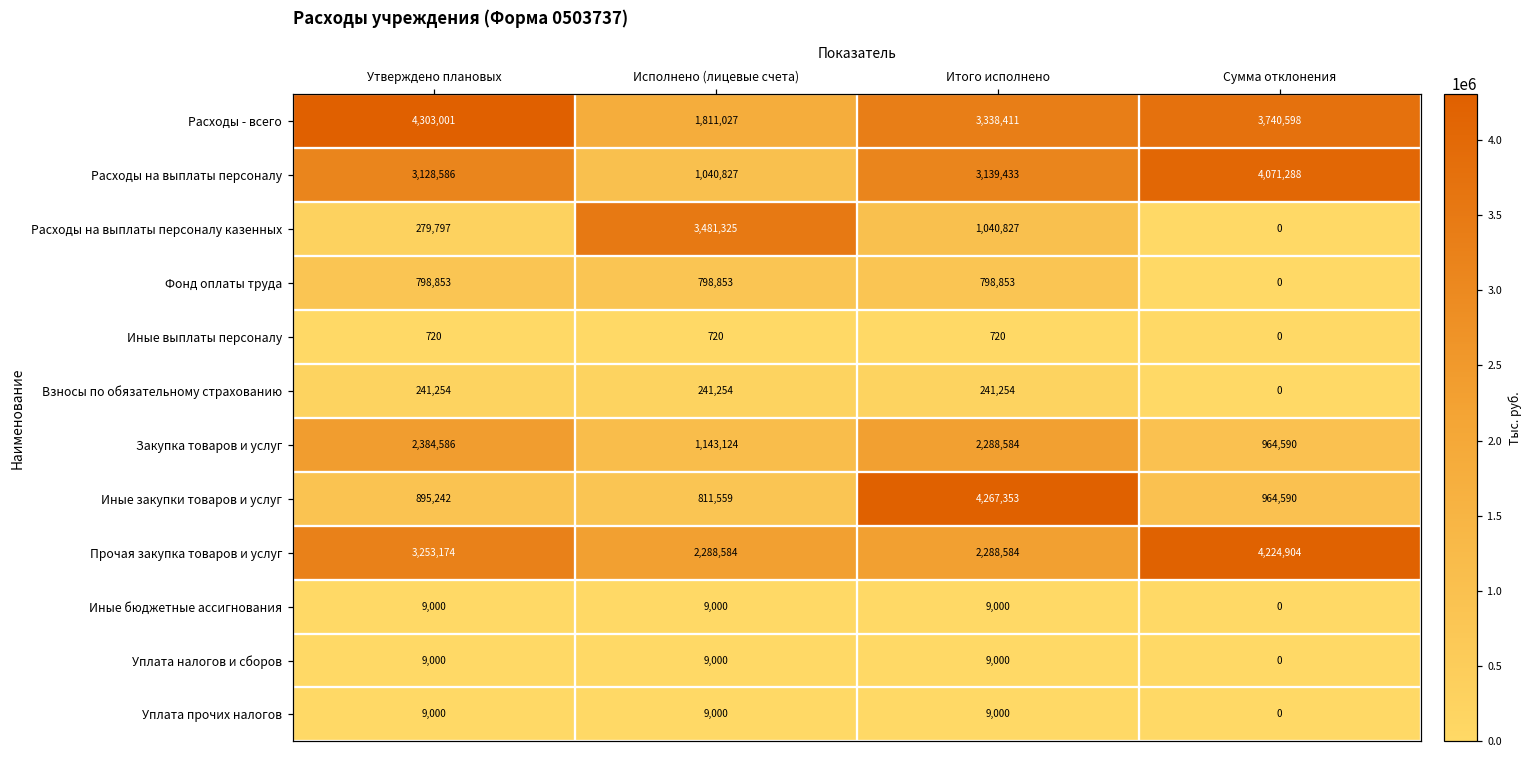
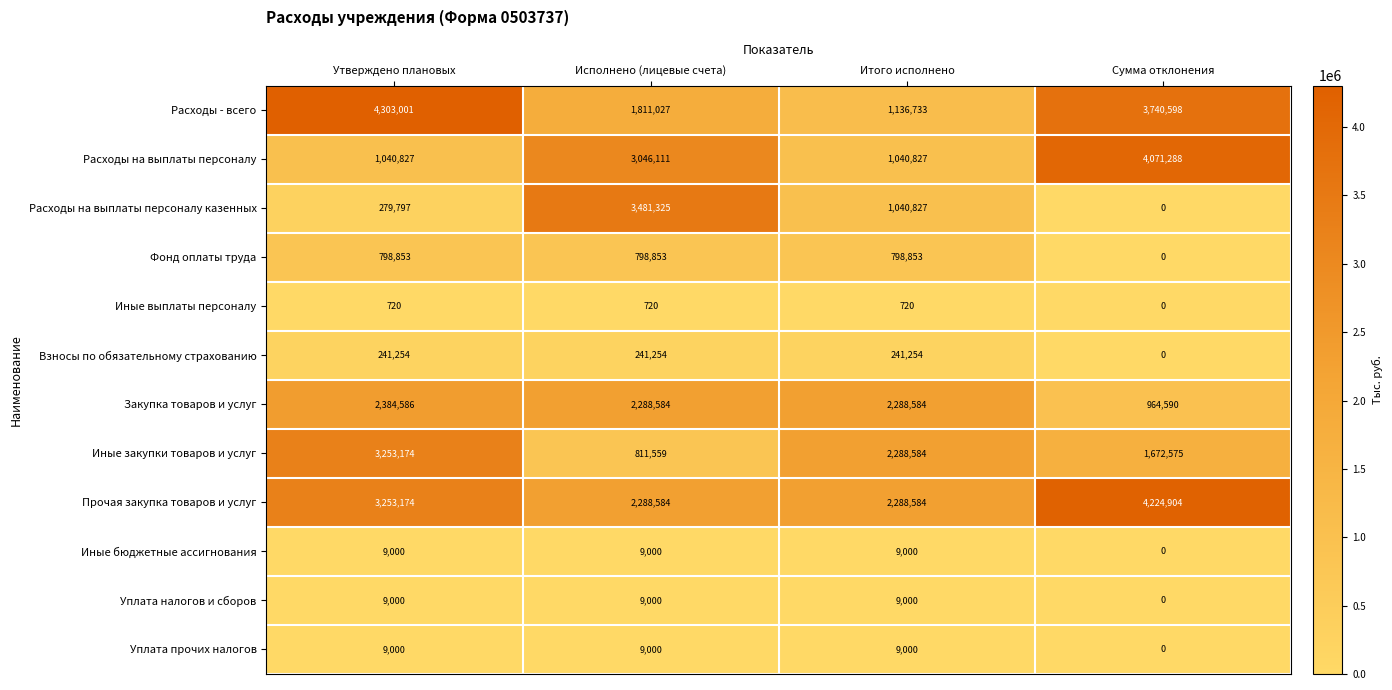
  {
    "Расходы - всего": {
      "Утверждено плановых": "4,303,001",
      "Исполнено (лицевые счета)": "1,811,027",
-     "Итого исполнено": "3,338,411",
+     "Итого исполнено": "1,136,733",
      "Сумма отклонения": "3,740,598"
    },
    "Расходы на выплаты персоналу": {
-     "Утверждено плановых": "3,128,586",
-     "Исполнено (лицевые счета)": "1,040,827",
-     "Итого исполнено": "3,139,433",
+     "Утверждено плановых": "1,040,827",
+     "Исполнено (лицевые счета)": "3,046,111",
+     "Итого исполнено": "1,040,827",
      "Сумма отклонения": "4,071,288"
    },
    "Расходы на выплаты персоналу казенных": {
      "Утверждено плановых": "279,797",
      "Исполнено (лицевые счета)": "3,481,325",
      "Итого исполнено": "1,040,827",
      "Сумма отклонения": "0"
    },
    "Фонд оплаты труда": {
      "Утверждено плановых": "798,853",
      "Исполнено (лицевые счета)": "798,853",
      "Итого исполнено": "798,853",
      "Сумма отклонения": "0"
    },
    "Иные выплаты персоналу": {
      "Утверждено плановых": "720",
      "Исполнено (лицевые счета)": "720",
      "Итого исполнено": "720",
      "Сумма отклонения": "0"
    },
    "Взносы по обязательному страхованию": {
      "Утверждено плановых": "241,254",
      "Исполнено (лицевые счета)": "241,254",
      "Итого исполнено": "241,254",
      "Сумма отклонения": "0"
    },
    "Закупка товаров и услуг": {
      "Утверждено плановых": "2,384,586",
-     "Исполнено (лицевые счета)": "1,143,124",
+     "Исполнено (лицевые счета)": "2,288,584",
      "Итого исполнено": "2,288,584",
      "Сумма отклонения": "964,590"
    },
    "Иные закупки товаров и услуг": {
-     "Утверждено плановых": "895,242",
+     "Утверждено плановых": "3,253,174",
      "Исполнено (лицевые счета)": "811,559",
-     "Итого исполнено": "4,267,353",
-     "Сумма отклонения": "964,590"
+     "Итого исполнено": "2,288,584",
+     "Сумма отклонения": "1,672,575"
    },
    "Прочая закупка товаров и услуг": {
      "Утверждено плановых": "3,253,174",
      "Исполнено (лицевые счета)": "2,288,584",
      "Итого исполнено": "2,288,584",
      "Сумма отклонения": "4,224,904"
    },
    "Иные бюджетные ассигнования": {
      "Утверждено плановых": "9,000",
      "Исполнено (лицевые счета)": "9,000",
      "Итого исполнено": "9,000",
      "Сумма отклонения": "0"
    },
    "Уплата налогов и сборов": {
      "Утверждено плановых": "9,000",
      "Исполнено (лицевые счета)": "9,000",
      "Итого исполнено": "9,000",
      "Сумма отклонения": "0"
    },
    "Уплата прочих налогов": {
      "Утверждено плановых": "9,000",
      "Исполнено (лицевые счета)": "9,000",
      "Итого исполнено": "9,000",
      "Сумма отклонения": "0"
    }
  }
